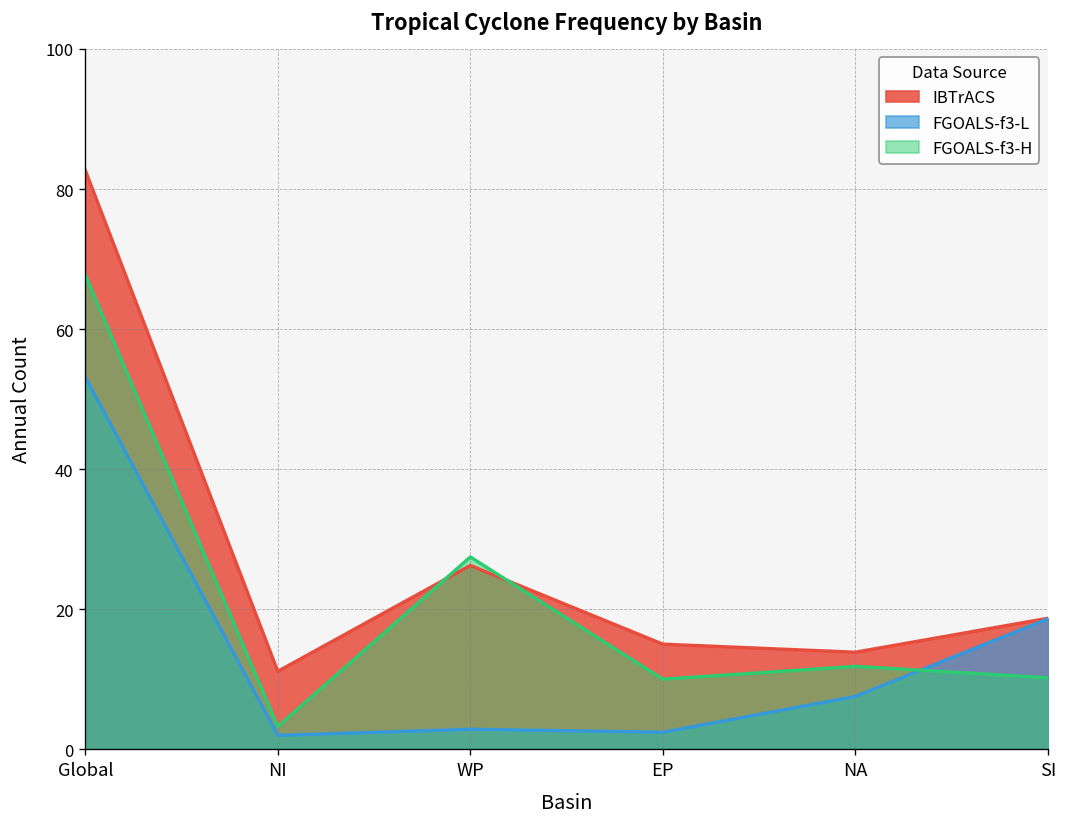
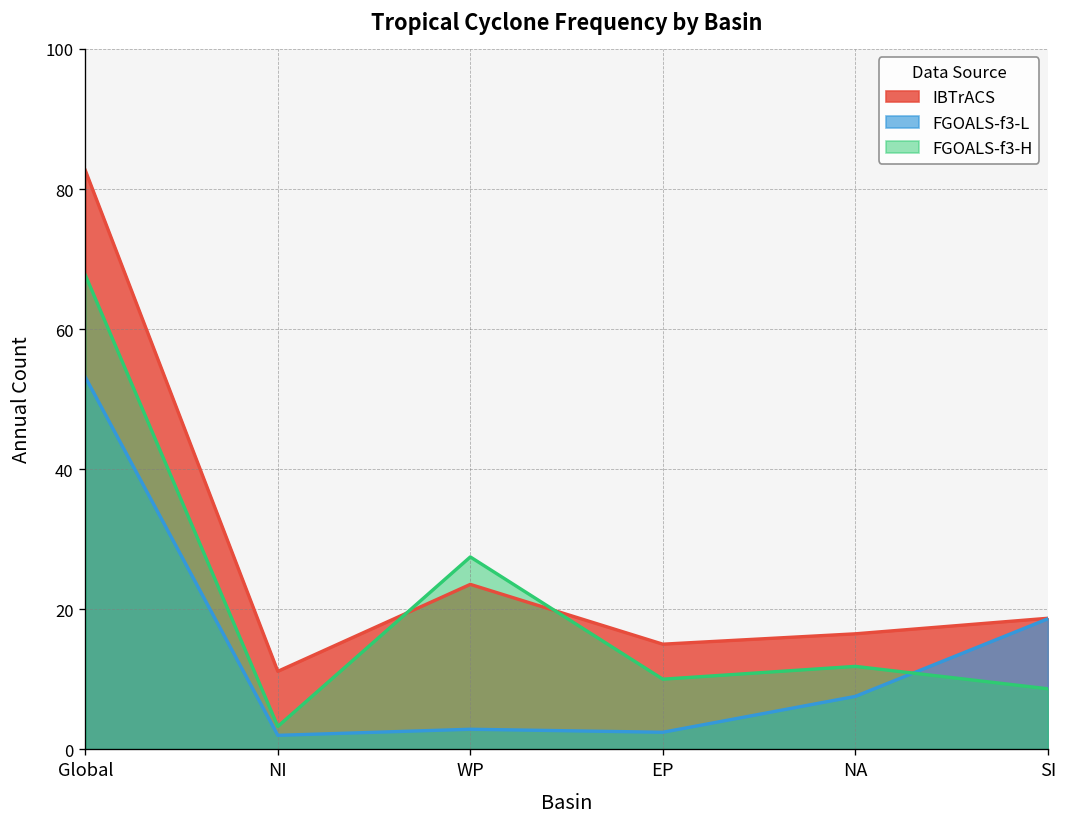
  {
    "IBTrACS": {
      "Global": 83,
      "NI": 11,
-     "WP": 26,
+     "WP": 24,
      "EP": 15,
-     "NA": 14
+     "NA": 16
    },
    "FGOALS-f3-L": {
      "Global": 53,
      "NI": 2,
      "WP": 3,
      "EP": 2,
      "NA": 8
    },
    "FGOALS-f3-H": {
      "Global": 68,
      "NI": 3,
      "WP": 27,
      "EP": 10,
      "NA": 12,
-     "SI": 10
+     "SI": 9
    }
  }
